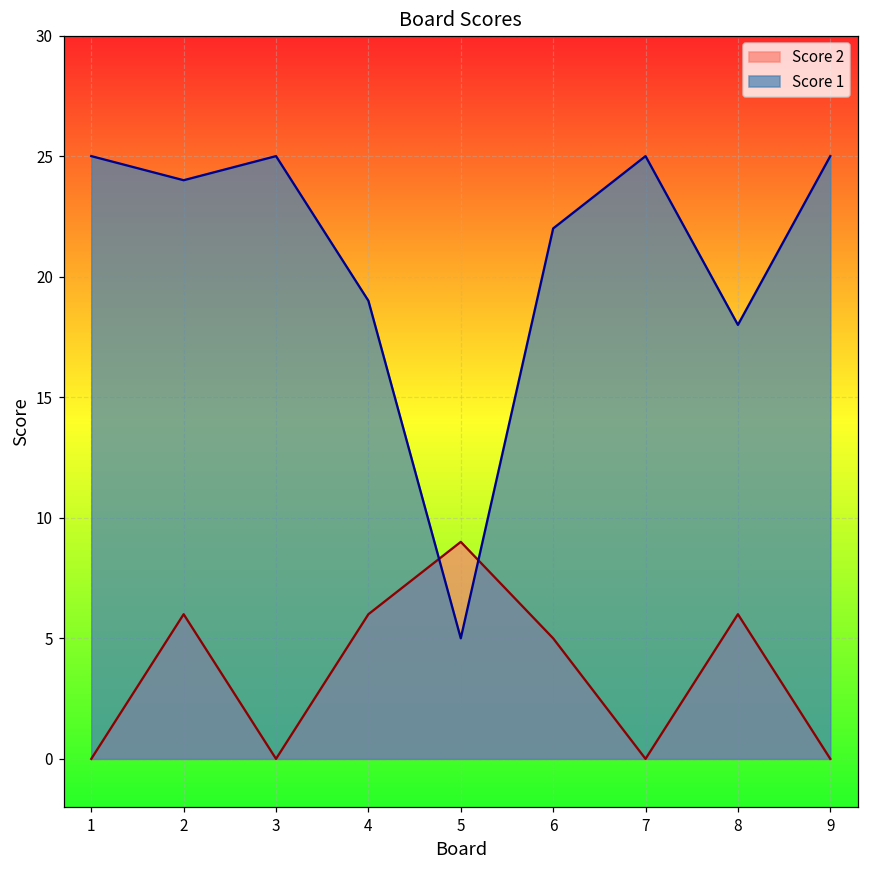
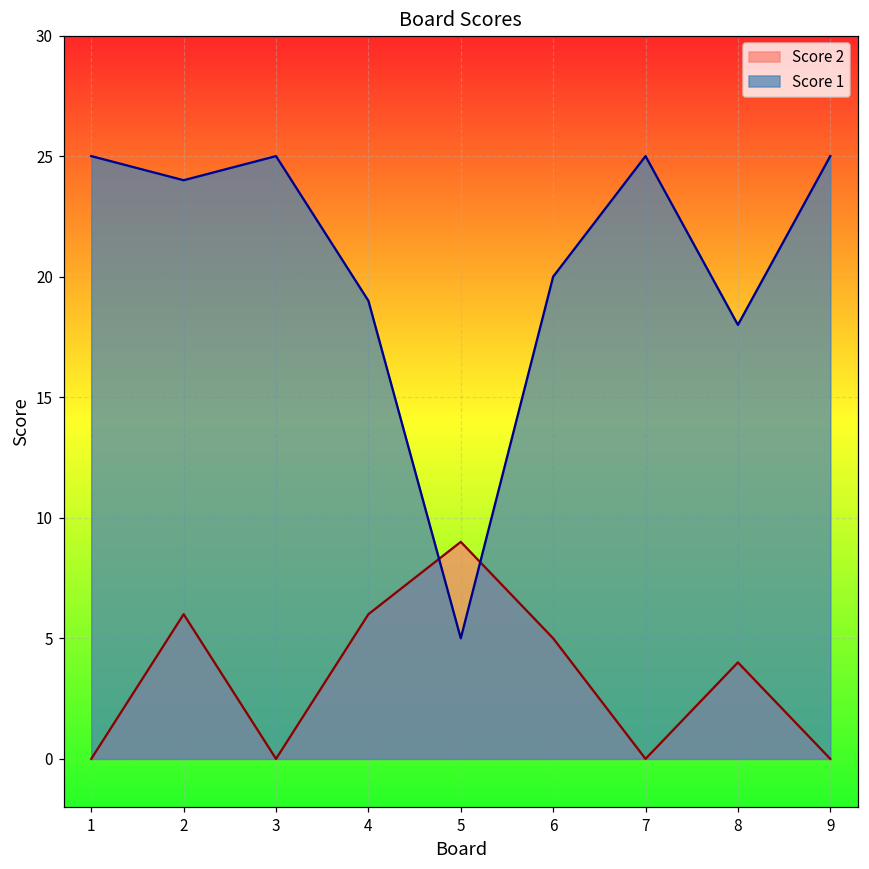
  {
    "Score 2": {
      "1": 0,
      "2": 6,
      "3": 0,
      "4": 6,
      "5": 9,
      "6": 5,
      "7": 0,
-     "8": 6,
+     "8": 4,
      "9": 0
    },
    "Score 1": {
      "1": 25,
      "2": 24,
      "3": 25,
      "4": 19,
      "5": 5,
-     "6": 22,
+     "6": 20,
      "7": 25,
      "8": 18,
      "9": 25
    }
  }
